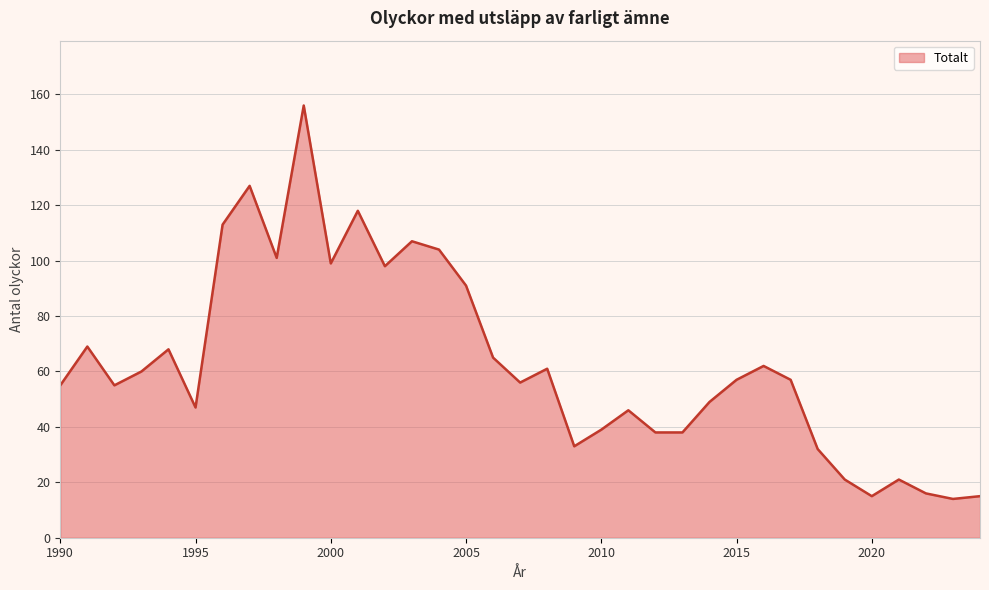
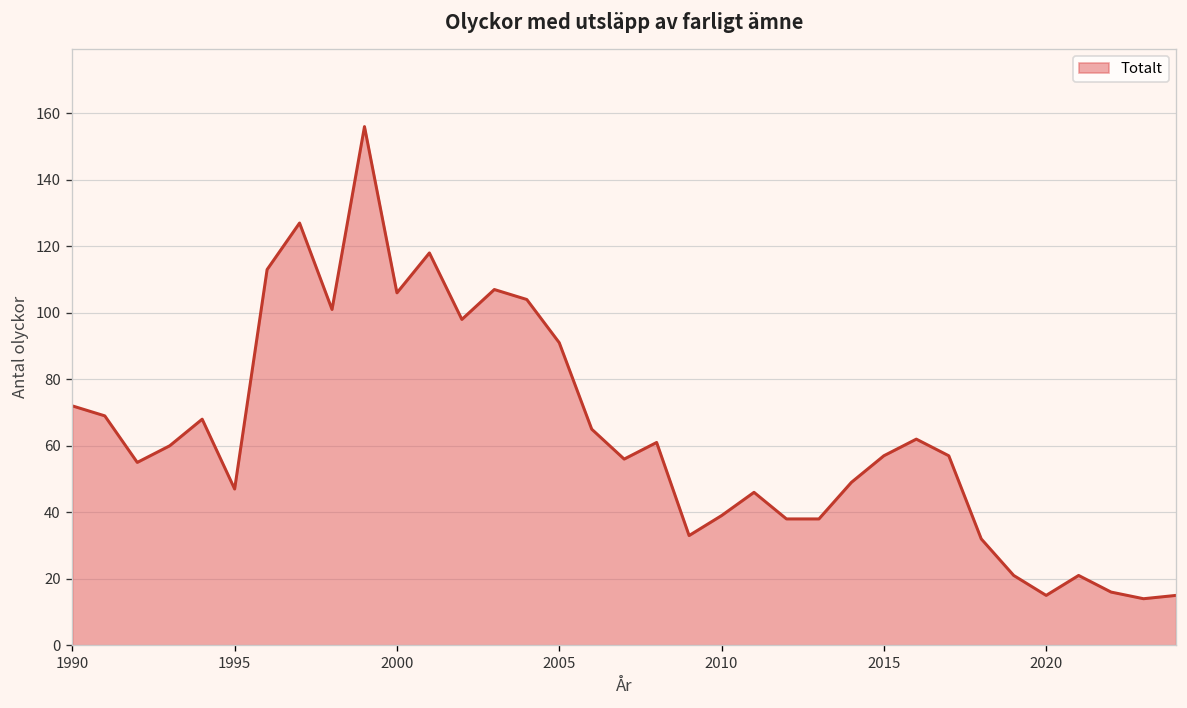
  {
-   "1990": 55,
+   "1990": 72,
    "1995": 47,
-   "2000": 99,
+   "2000": 106,
    "2005": 91,
    "2010": 39,
    "2015": 57,
    "2020": 15
  }
